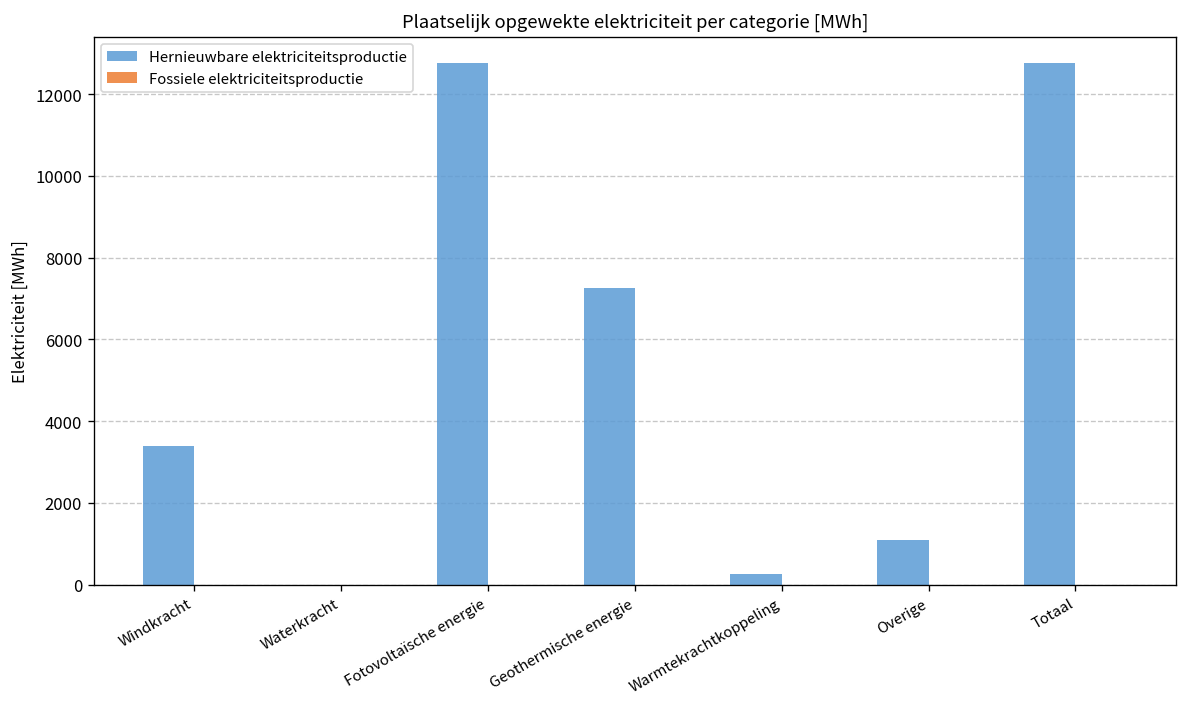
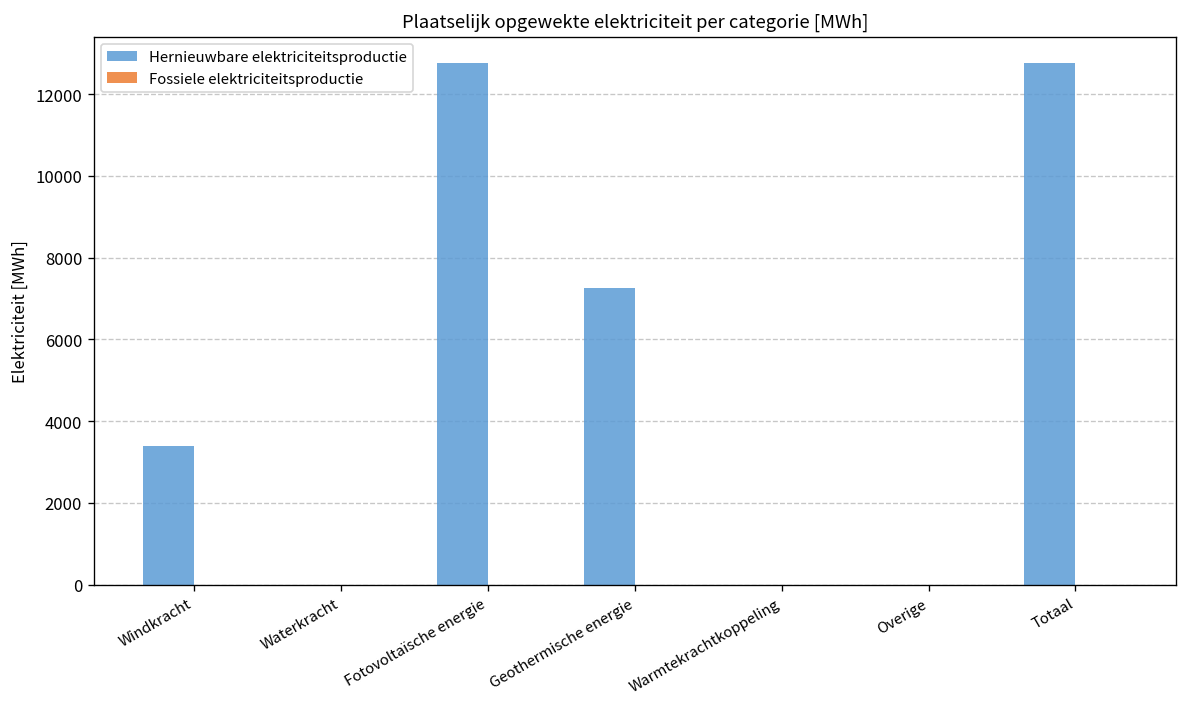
  {
    "Hernieuwbare elektriciteitsproductie": {
      "Windkracht": 3400,
      "Waterkracht": 0,
      "Fotovoltaïsche energie": 12800,
      "Geothermische energie": 7300,
-     "Warmtekrachtkoppeling": 300,
-     "Overige": 1100,
+     "Warmtekrachtkoppeling": 0,
+     "Overige": 0,
      "Totaal": 12800
    },
    "Fossiele elektriciteitsproductie": {
      "Windkracht": 0,
      "Waterkracht": 0,
      "Fotovoltaïsche energie": 0,
      "Geothermische energie": 0,
      "Warmtekrachtkoppeling": 0,
      "Overige": 0,
      "Totaal": 0
    }
  }
